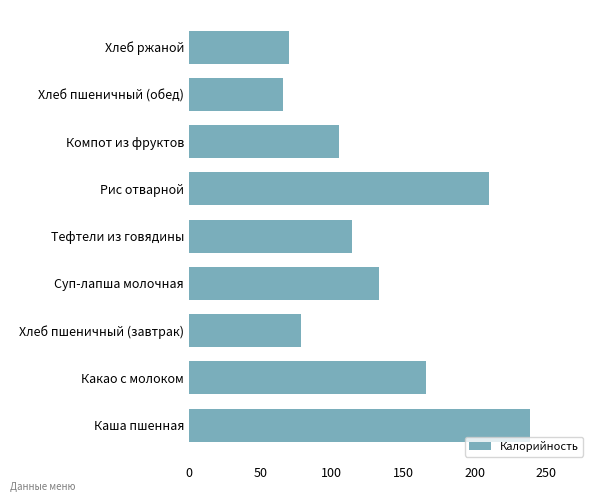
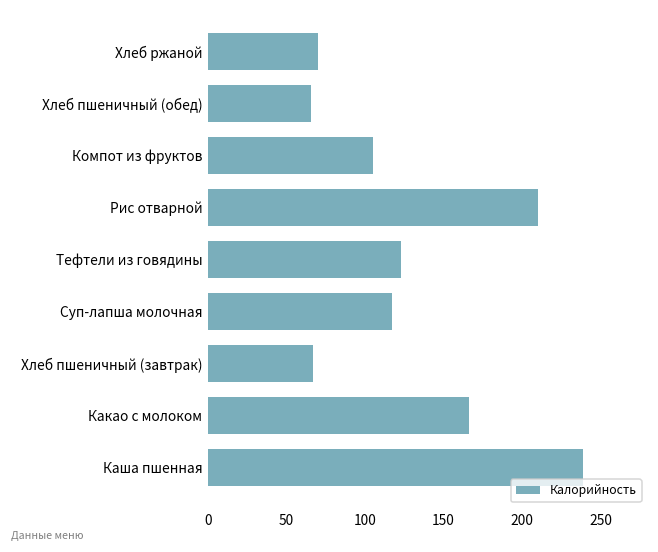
  {
    "Хлеб ржаной": 70,
    "Хлеб пшеничный (обед)": 66,
    "Компот из фруктов": 105,
    "Рис отварной": 210,
-   "Тефтели из говядины": 114,
-   "Суп-лапша молочная": 133,
-   "Хлеб пшеничный (завтрак)": 79,
+   "Тефтели из говядины": 123,
+   "Суп-лапша молочная": 117,
+   "Хлеб пшеничный (завтрак)": 67,
    "Какао с молоком": 166,
    "Каша пшенная": 239
  }
